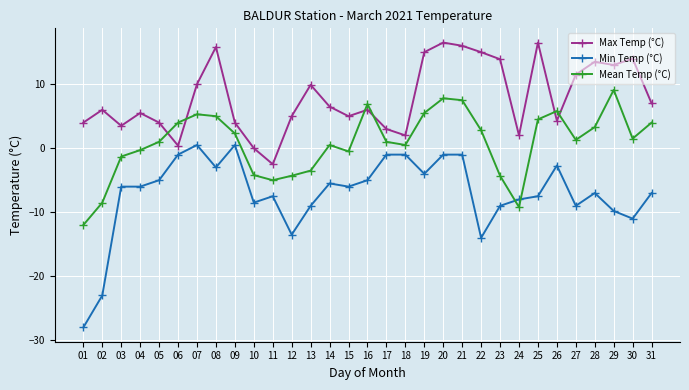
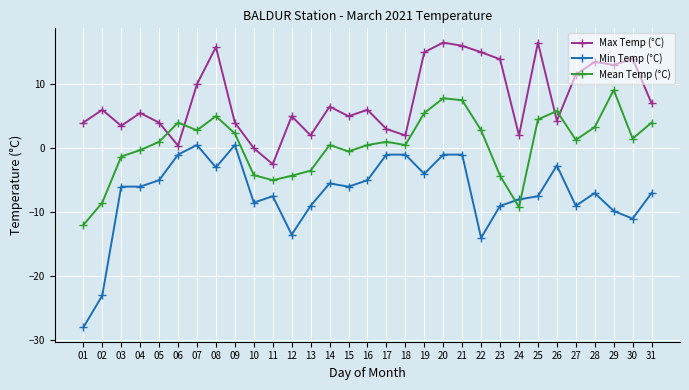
  {
    "Max Temp (°C)": {
      "01": 4,
      "02": 6,
      "03": 4,
      "04": 6,
      "05": 4,
      "06": 0,
      "07": 10,
      "08": 16,
      "09": 4,
      "10": 0,
      "11": -3,
      "12": 5,
-     "13": 10,
+     "13": 2,
      "14": 7,
      "15": 5,
      "16": 6,
      "17": 3,
      "18": 2,
      "19": 15,
      "20": 17,
      "21": 16,
      "22": 15,
      "23": 14,
      "24": 2,
      "25": 17,
      "26": 4,
      "31": 7
    },
    "Min Temp (°C)": {
      "01": -28,
      "02": -23,
      "03": -6,
      "04": -6,
      "05": -5,
      "06": -1,
      "07": 1,
      "08": -3,
      "09": 1,
      "10": -9,
      "11": -8,
      "12": -14,
      "13": -9,
      "14": -6,
      "15": -6,
      "16": -5,
      "17": -1,
      "18": -1,
      "19": -4,
      "20": -1,
      "21": -1,
      "22": -14,
      "23": -9,
      "24": -8,
      "25": -8,
      "26": -3,
      "27": -9,
      "28": -7,
      "29": -10,
      "30": -11,
      "31": -7
    },
    "Mean Temp (°C)": {
      "01": -12,
      "02": -9,
      "03": -1,
      "04": 0,
      "05": 1,
      "06": 4,
-     "07": 5,
+     "07": 3,
      "08": 5,
      "09": 2,
      "10": -4,
      "11": -5,
      "12": -4,
      "13": -4,
      "14": 1,
      "15": -1,
-     "16": 7,
+     "16": 1,
      "17": 1,
      "18": 1,
      "19": 6,
      "20": 8,
      "21": 8,
      "22": 3,
      "23": -4,
      "24": -9,
      "25": 5,
      "26": 6,
      "27": 1,
      "28": 3,
      "29": 9,
      "30": 2,
      "31": 4
    }
  }
